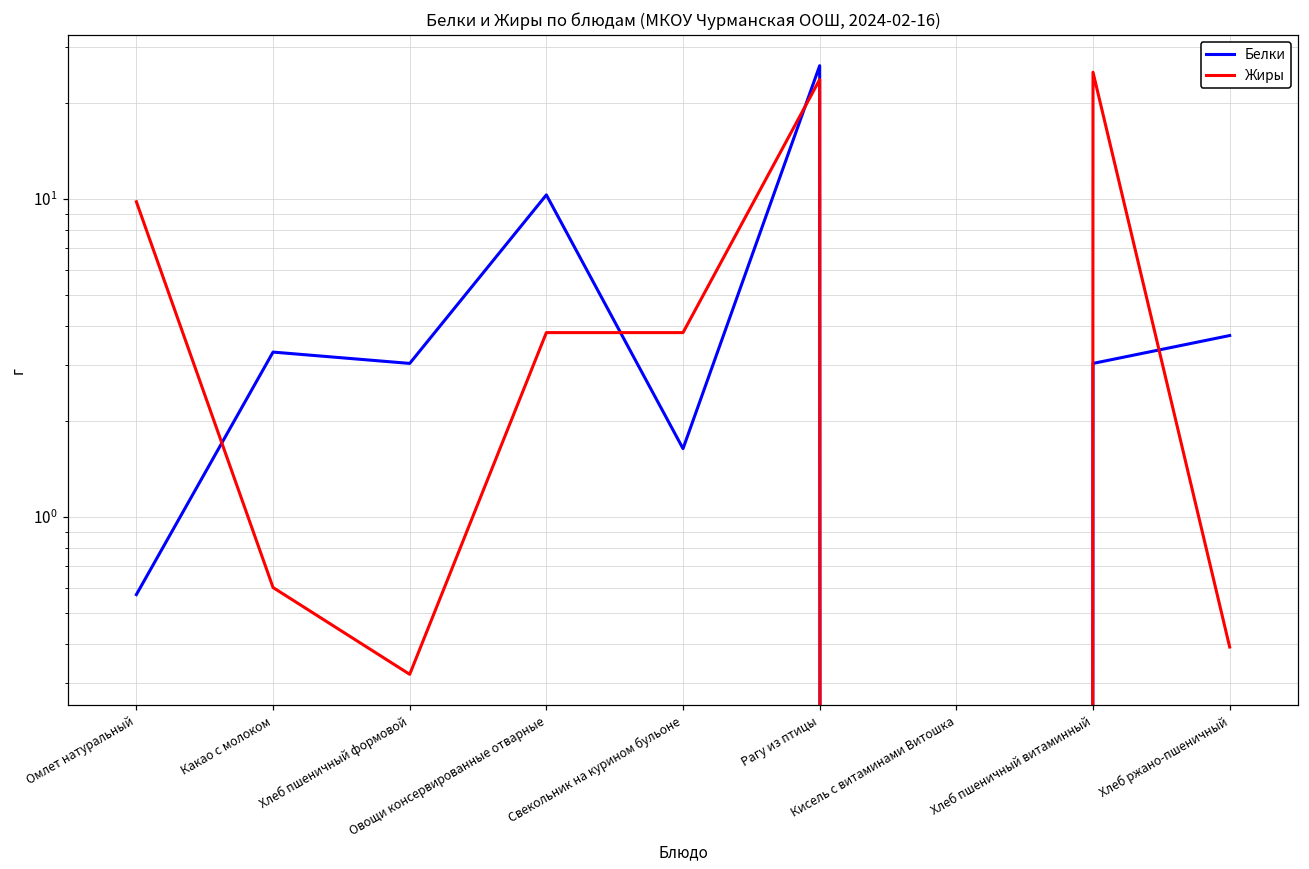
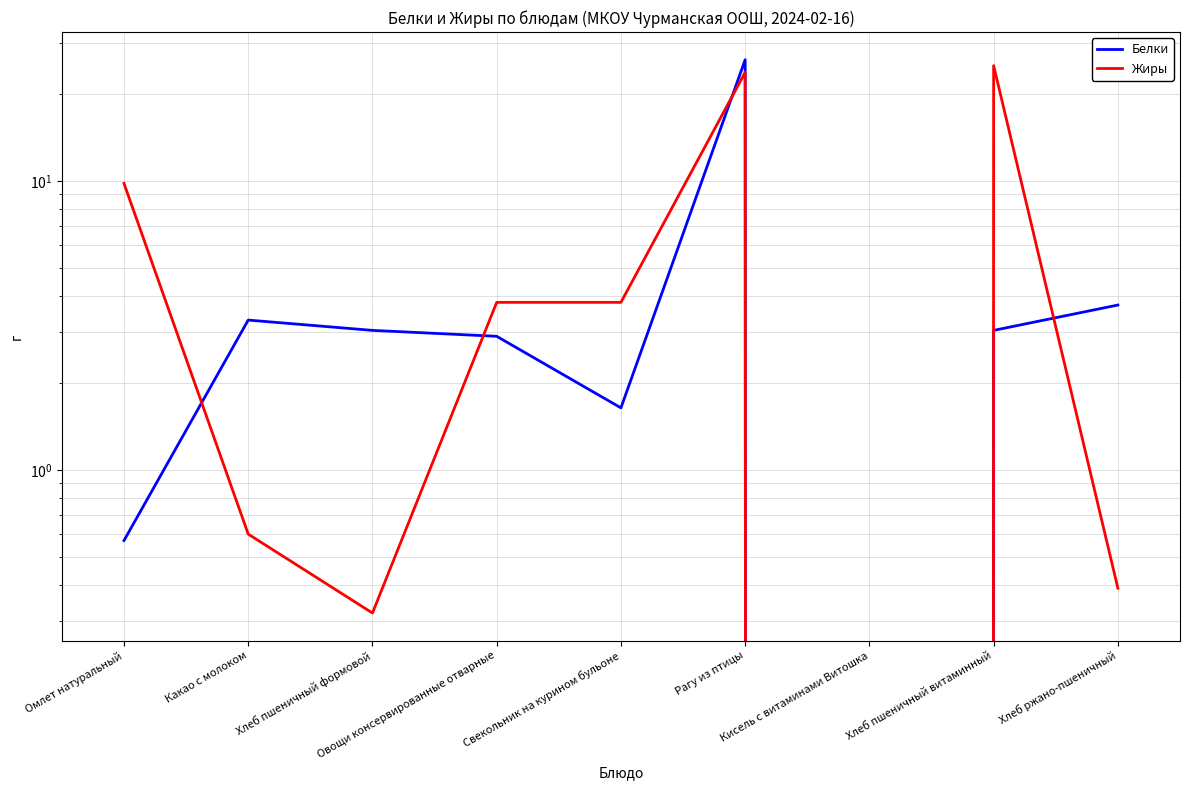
  {
    "Белки": {
      "Омлет натуральный": 0.57,
      "Какао с молоком": 3.3,
      "Хлеб пшеничный формовой": 3.0,
-     "Овощи консервированные отварные": 10.3,
+     "Овощи консервированные отварные": 2.9,
      "Свекольник на курином бульоне": 1.6,
      "Рагу из птицы": 26,
      "Хлеб пшеничный витаминный": 3.0,
      "Хлеб ржано-пшеничный": 3.7
    },
    "Жиры": {
      "Омлет натуральный": 9.8,
      "Какао с молоком": 0.6,
      "Хлеб пшеничный формовой": 0.32,
      "Овощи консервированные отварные": 3.8,
      "Свекольник на курином бульоне": 3.8,
      "Рагу из птицы": 24,
      "Хлеб пшеничный витаминный": 25,
      "Хлеб ржано-пшеничный": 0.39
    }
  }
